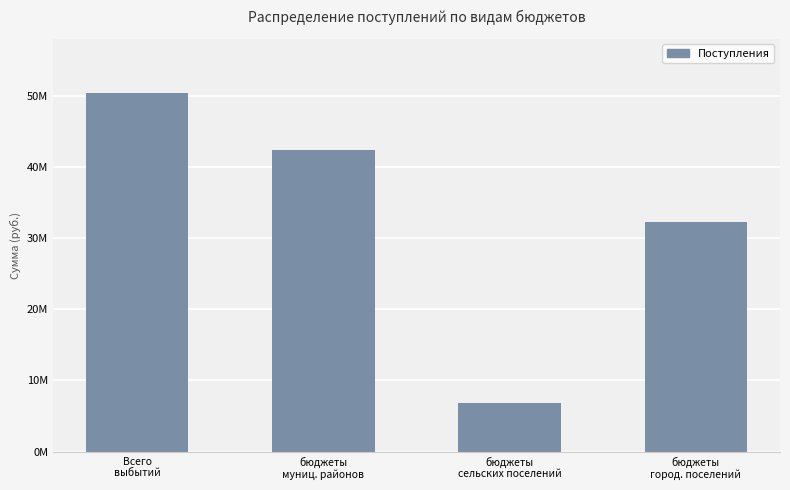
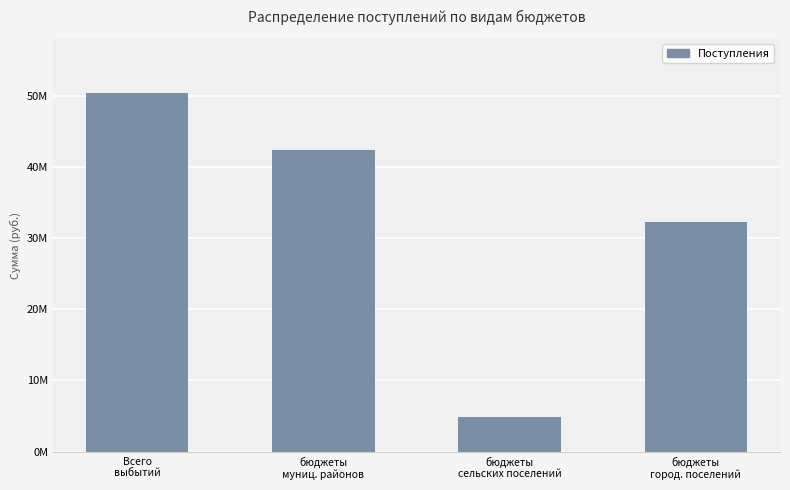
  {
    "Всего выбытий": 50000000,
    "бюджеты муниц. районов": 42000000,
-   "бюджеты сельских поселений": 7000000,
+   "бюджеты сельских поселений": 5000000,
    "бюджеты город. поселений": 32000000
  }
